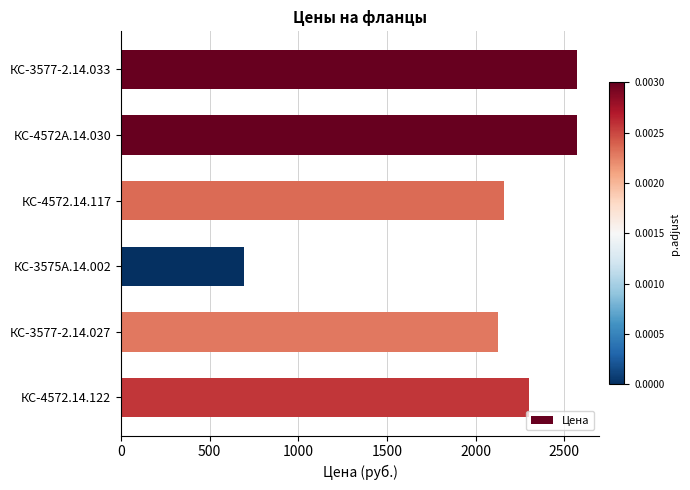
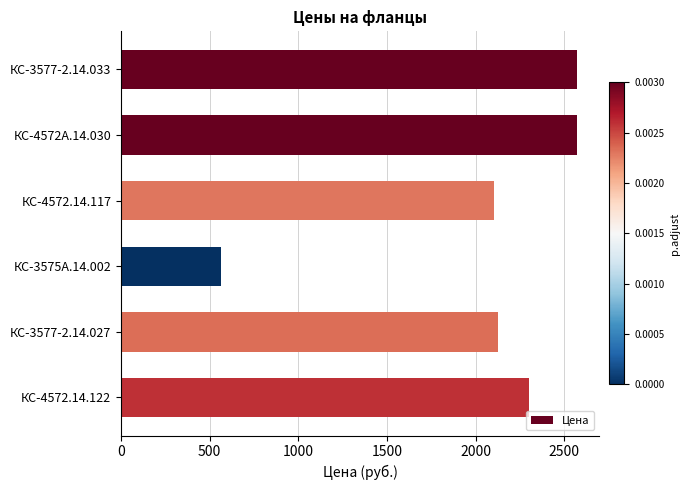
  {
    "КС-3577-2.14.033": 2570,
    "КС-4572А.14.030": 2570,
-   "КС-4572.14.117": 2160,
-   "КС-3575А.14.002": 690,
+   "КС-4572.14.117": 2100,
+   "КС-3575А.14.002": 560,
    "КС-3577-2.14.027": 2130,
    "КС-4572.14.122": 2300
  }
